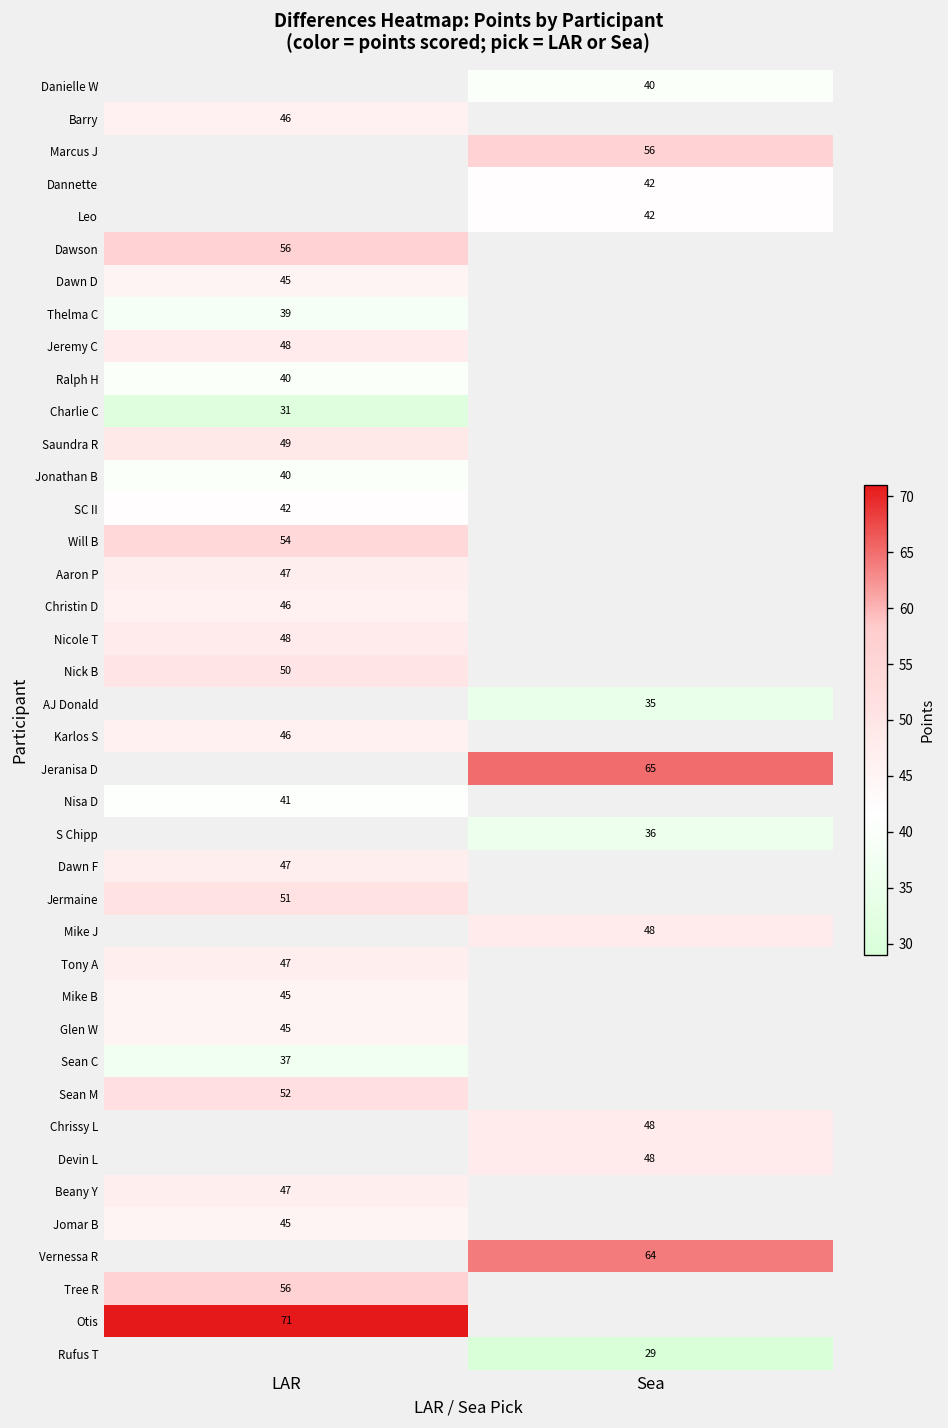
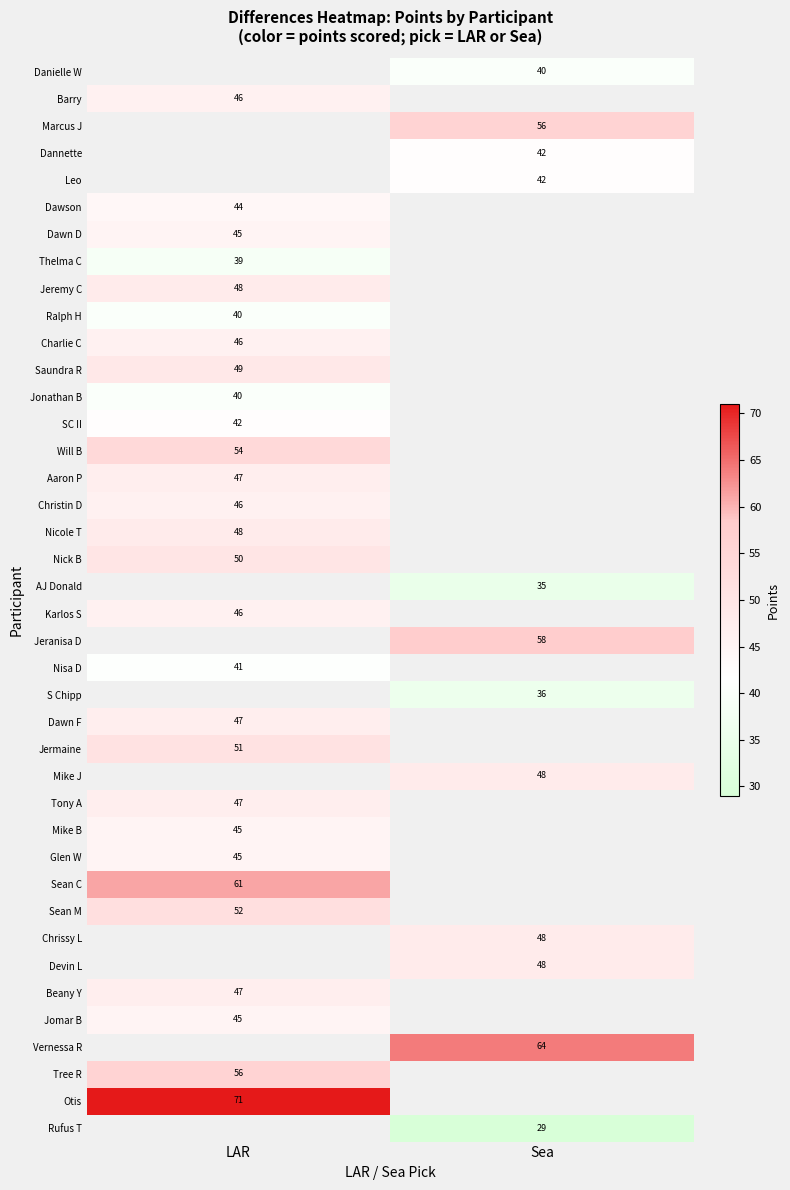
  {
    "Danielle W": {
      "Sea": 40
    },
    "Barry": {
      "LAR": 46
    },
    "Marcus J": {
      "Sea": 56
    },
    "Dannette": {
      "Sea": 42
    },
    "Leo": {
      "Sea": 42
    },
    "Dawson": {
-     "LAR": 56
+     "LAR": 44
    },
    "Dawn D": {
      "LAR": 45
    },
    "Thelma C": {
      "LAR": 39
    },
    "Jeremy C": {
      "LAR": 48
    },
    "Ralph H": {
      "LAR": 40
    },
    "Charlie C": {
-     "LAR": 31
+     "LAR": 46
    },
    "Saundra R": {
      "LAR": 49
    },
    "Jonathan B": {
      "LAR": 40
    },
    "SC II": {
      "LAR": 42
    },
    "Will B": {
      "LAR": 54
    },
    "Aaron P": {
      "LAR": 47
    },
    "Christin D": {
      "LAR": 46
    },
    "Nicole T": {
      "LAR": 48
    },
    "Nick B": {
      "LAR": 50
    },
    "AJ Donald": {
      "Sea": 35
    },
    "Karlos S": {
      "LAR": 46
    },
    "Jeranisa D": {
-     "Sea": 65
+     "Sea": 58
    },
    "Nisa D": {
      "LAR": 41
    },
    "S Chipp": {
      "Sea": 36
    },
    "Dawn F": {
      "LAR": 47
    },
    "Jermaine": {
      "LAR": 51
    },
    "Mike J": {
      "Sea": 48
    },
    "Tony A": {
      "LAR": 47
    },
    "Mike B": {
      "LAR": 45
    },
    "Glen W": {
      "LAR": 45
    },
    "Sean C": {
-     "LAR": 37
+     "LAR": 61
    },
    "Sean M": {
      "LAR": 52
    },
    "Chrissy L": {
      "Sea": 48
    },
    "Devin L": {
      "Sea": 48
    },
    "Beany Y": {
      "LAR": 47
    },
    "Jomar B": {
      "LAR": 45
    },
    "Vernessa R": {
      "Sea": 64
    },
    "Tree R": {
      "LAR": 56
    },
    "Otis": {
      "LAR": 71
    },
    "Rufus T": {
      "Sea": 29
    }
  }
